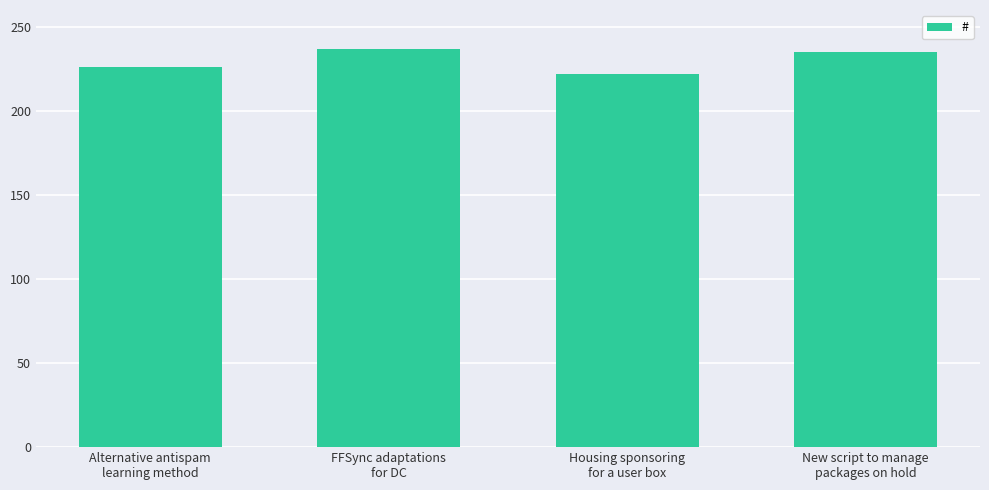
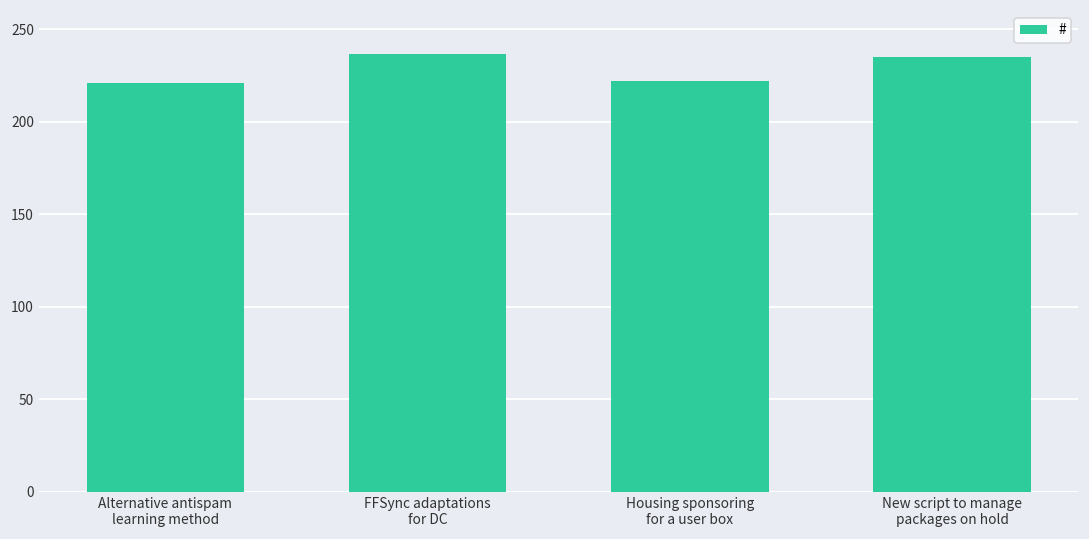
  {
-   "Alternative antispam learning method": 226,
+   "Alternative antispam learning method": 221,
    "FFSync adaptations for DC": 237,
    "Housing sponsoring for a user box": 222,
    "New script to manage packages on hold": 235
  }
